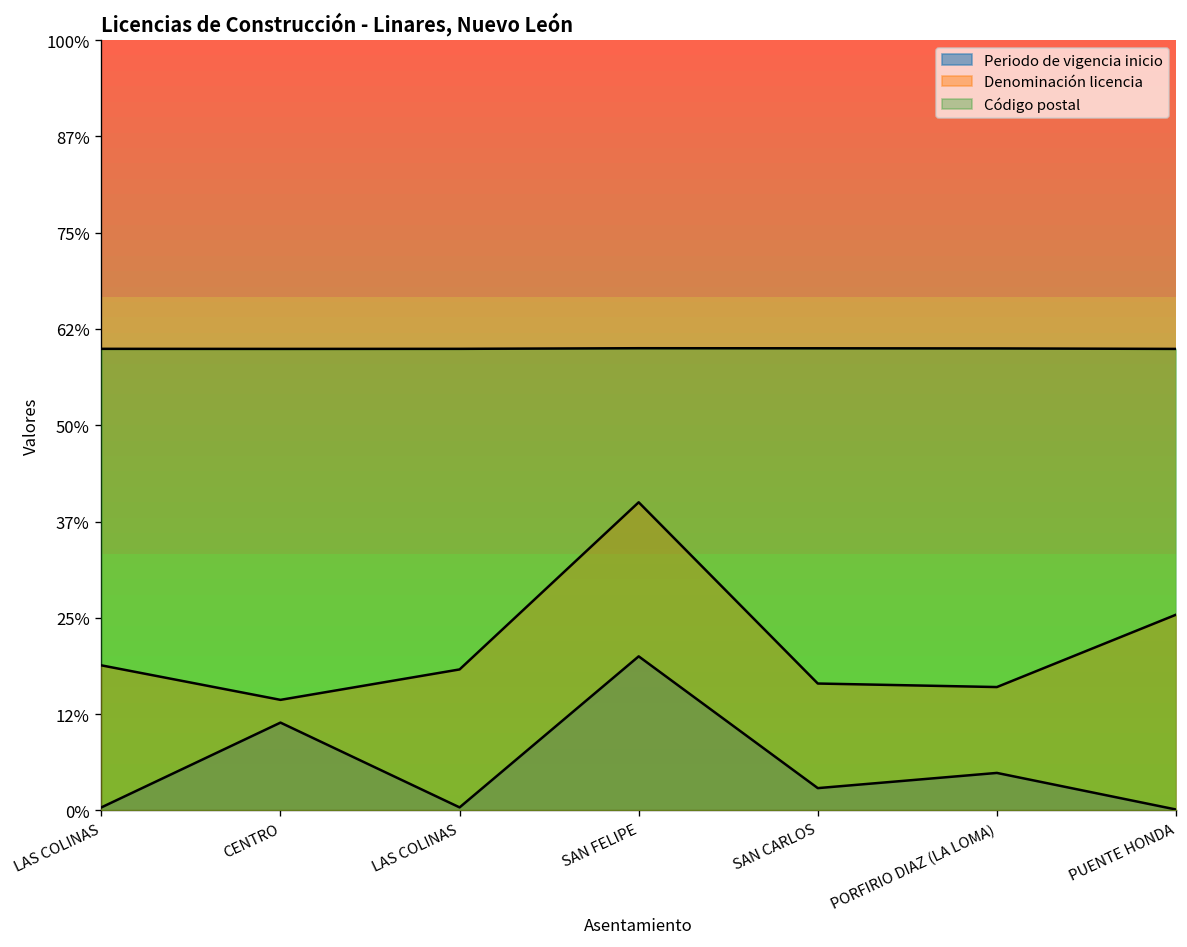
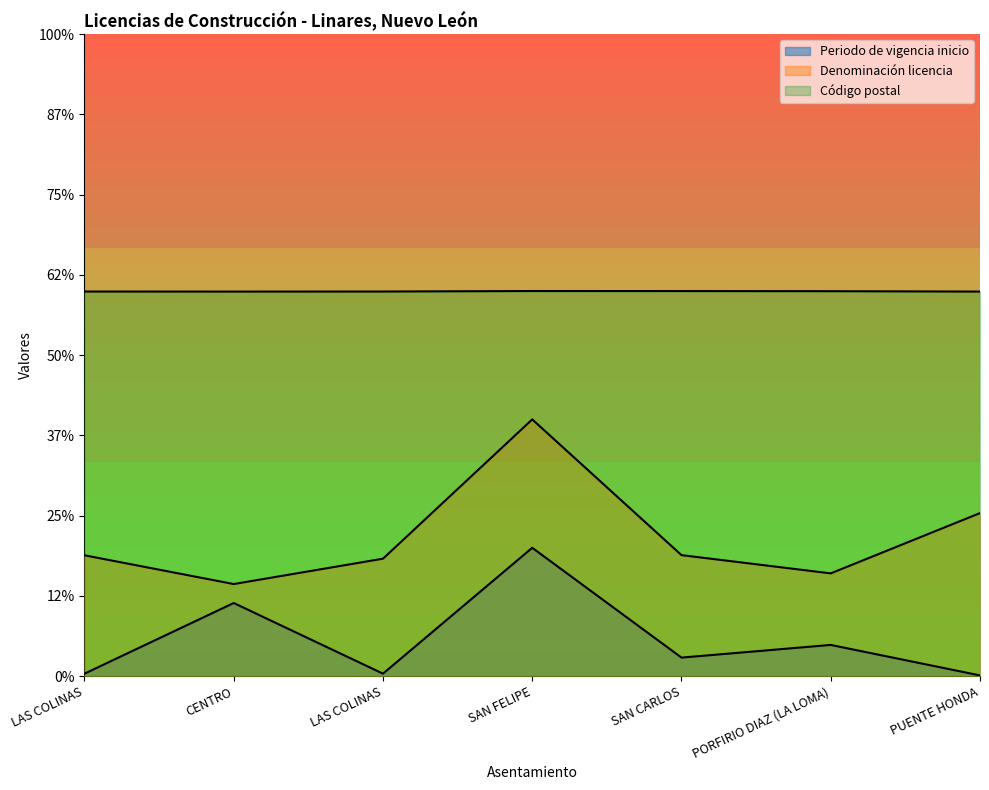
  {
    "Periodo de vigencia inicio": {
      "CENTRO": "11%",
      "SAN FELIPE": "20%",
      "SAN CARLOS": "3%",
      "PORFIRIO DIAZ (LA LOMA)": "5%",
      "PUENTE HONDA": "0%"
    },
    "Denominación licencia": {
      "CENTRO": "14%",
      "SAN FELIPE": "40%",
-     "SAN CARLOS": "16%",
+     "SAN CARLOS": "19%",
      "PORFIRIO DIAZ (LA LOMA)": "16%",
      "PUENTE HONDA": "25%"
    },
    "Código postal": {
      "CENTRO": "60%",
      "SAN FELIPE": "60%",
      "SAN CARLOS": "60%",
      "PORFIRIO DIAZ (LA LOMA)": "60%",
      "PUENTE HONDA": "60%"
    }
  }
